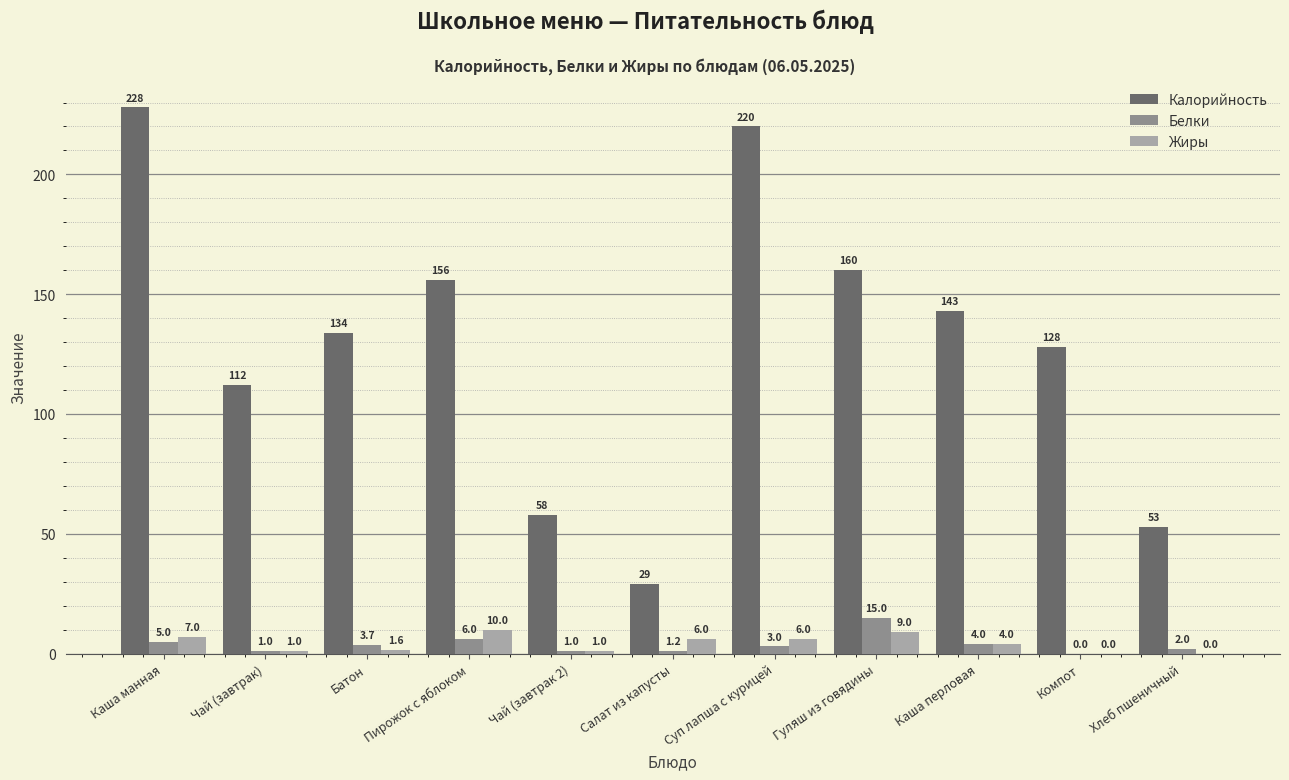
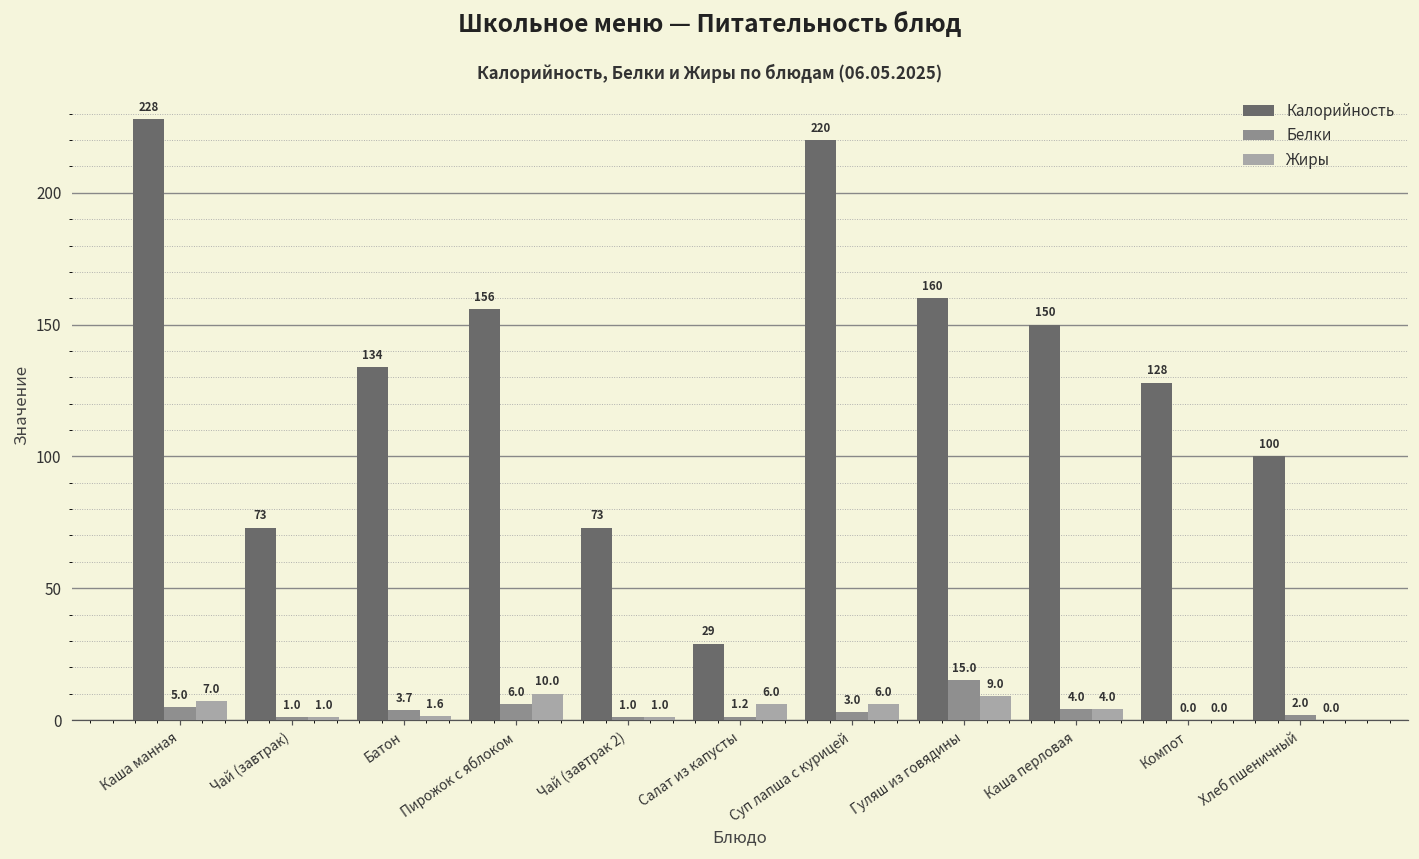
  {
    "Калорийность": {
      "Каша манная": 228,
-     "Чай (завтрак)": 112,
+     "Чай (завтрак)": 73,
      "Батон": 134,
      "Пирожок с яблоком": 156,
-     "Чай (завтрак 2)": 58,
+     "Чай (завтрак 2)": 73,
      "Салат из капусты": 29,
      "Суп лапша с курицей": 220,
      "Гуляш из говядины": 160,
-     "Каша перловая": 143,
+     "Каша перловая": 150,
      "Компот": 128,
-     "Хлеб пшеничный": 53
+     "Хлеб пшеничный": 100
    }
  }
